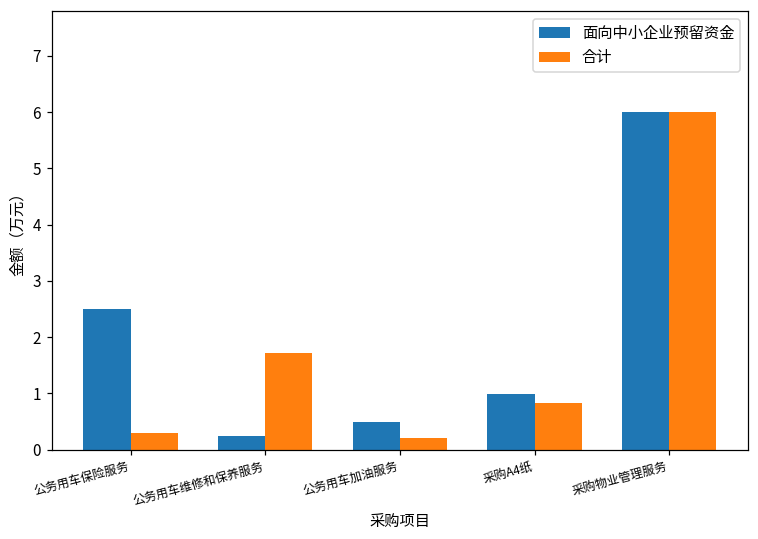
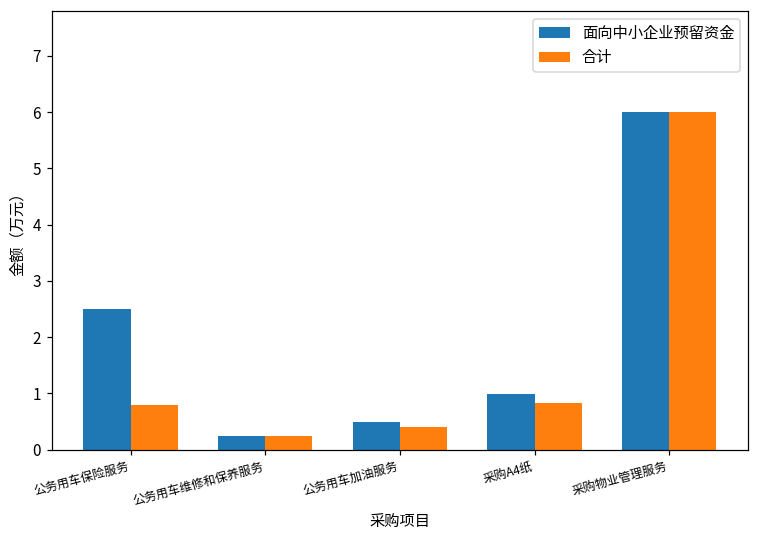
  {
    "面向中小企业预留资金": {
      "公务用车保险服务": 2.5,
      "公务用车维修和保养服务": 0.3,
      "公务用车加油服务": 0.5,
      "采购A4纸": 1.0,
      "采购物业管理服务": 6.0
    },
    "合计": {
-     "公务用车保险服务": 0.3,
-     "公务用车维修和保养服务": 1.7,
-     "公务用车加油服务": 0.2,
+     "公务用车保险服务": 0.8,
+     "公务用车维修和保养服务": 0.3,
+     "公务用车加油服务": 0.4,
      "采购A4纸": 0.8,
      "采购物业管理服务": 6.0
    }
  }
